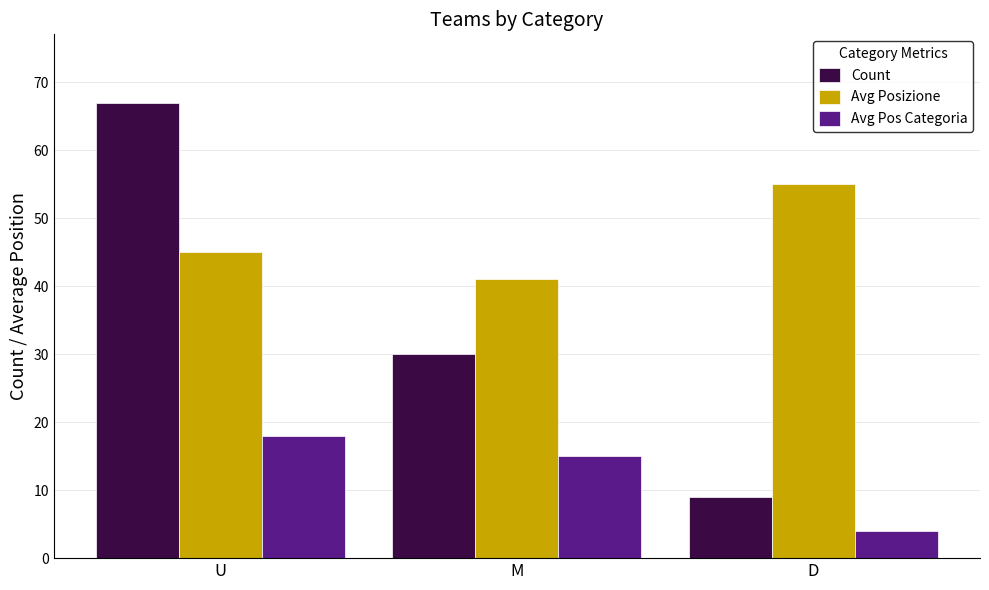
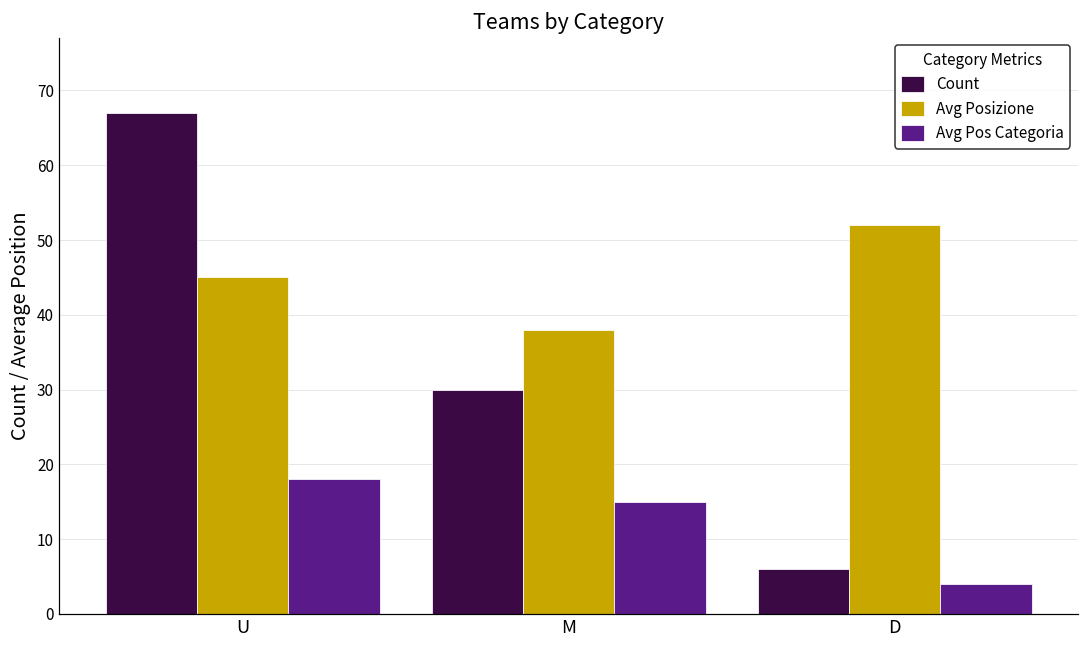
  {
    "Count": {
      "U": 67,
      "M": 30,
-     "D": 9
+     "D": 6
    },
    "Avg Posizione": {
      "U": 45,
-     "M": 41,
-     "D": 55
+     "M": 38,
+     "D": 52
    },
    "Avg Pos Categoria": {
      "U": 18,
      "M": 15,
      "D": 4
    }
  }
